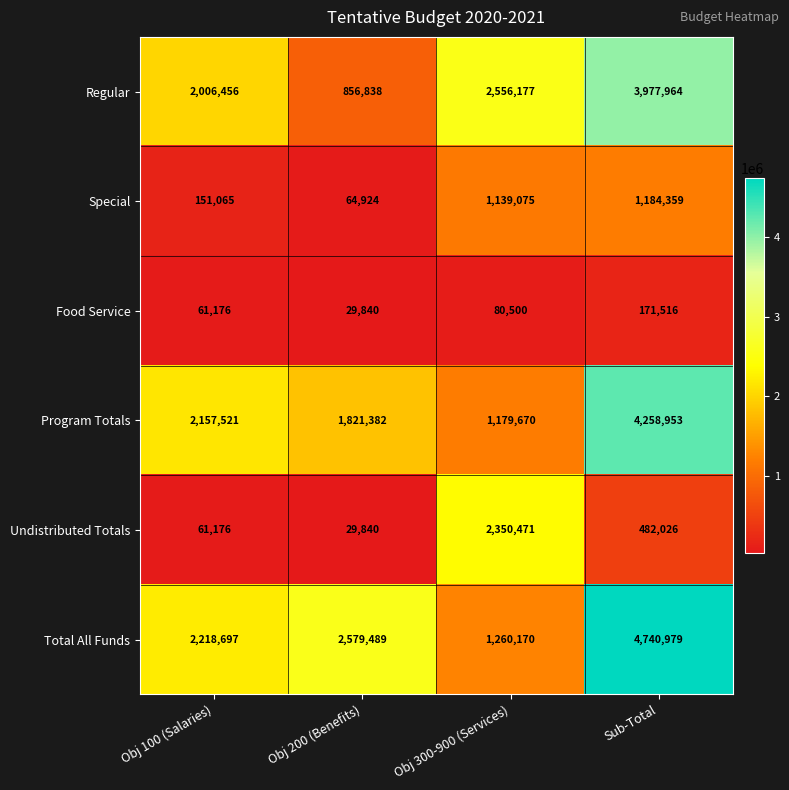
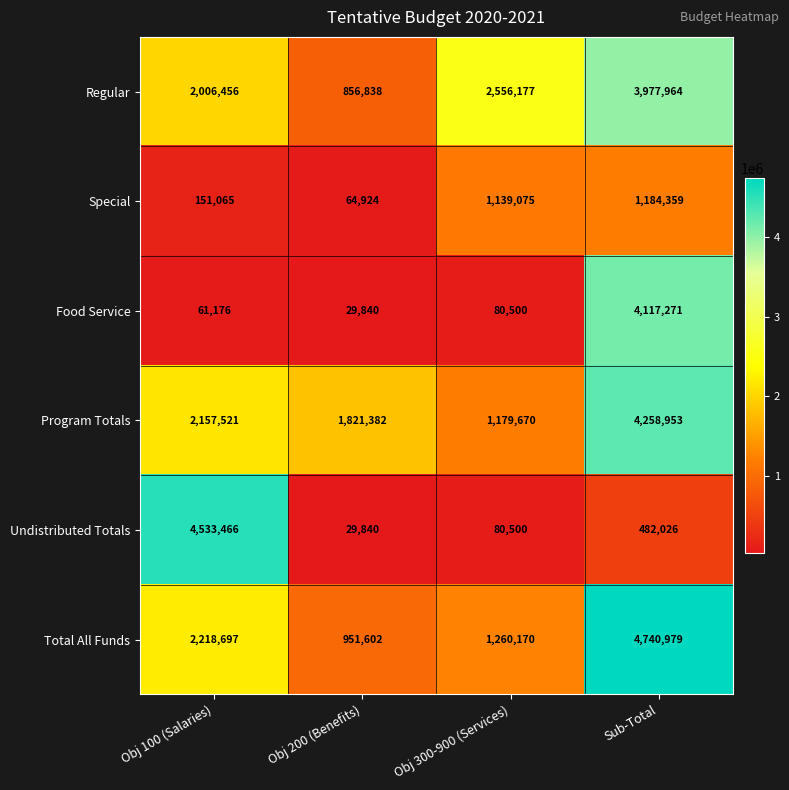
  {
    "Regular": {
      "Obj 100 (Salaries)": "2,006,456",
      "Obj 200 (Benefits)": "856,838",
      "Obj 300-900 (Services)": "2,556,177",
      "Sub-Total": "3,977,964"
    },
    "Special": {
      "Obj 100 (Salaries)": "151,065",
      "Obj 200 (Benefits)": "64,924",
      "Obj 300-900 (Services)": "1,139,075",
      "Sub-Total": "1,184,359"
    },
    "Food Service": {
      "Obj 100 (Salaries)": "61,176",
      "Obj 200 (Benefits)": "29,840",
      "Obj 300-900 (Services)": "80,500",
-     "Sub-Total": "171,516"
+     "Sub-Total": "4,117,271"
    },
    "Program Totals": {
      "Obj 100 (Salaries)": "2,157,521",
      "Obj 200 (Benefits)": "1,821,382",
      "Obj 300-900 (Services)": "1,179,670",
      "Sub-Total": "4,258,953"
    },
    "Undistributed Totals": {
-     "Obj 100 (Salaries)": "61,176",
+     "Obj 100 (Salaries)": "4,533,466",
      "Obj 200 (Benefits)": "29,840",
-     "Obj 300-900 (Services)": "2,350,471",
+     "Obj 300-900 (Services)": "80,500",
      "Sub-Total": "482,026"
    },
    "Total All Funds": {
      "Obj 100 (Salaries)": "2,218,697",
-     "Obj 200 (Benefits)": "2,579,489",
+     "Obj 200 (Benefits)": "951,602",
      "Obj 300-900 (Services)": "1,260,170",
      "Sub-Total": "4,740,979"
    }
  }
